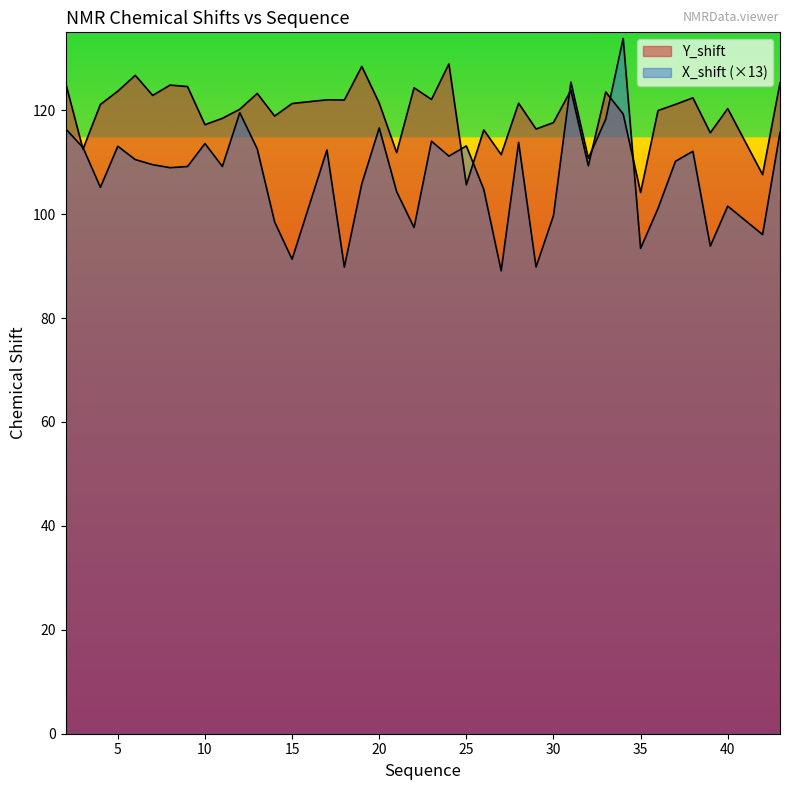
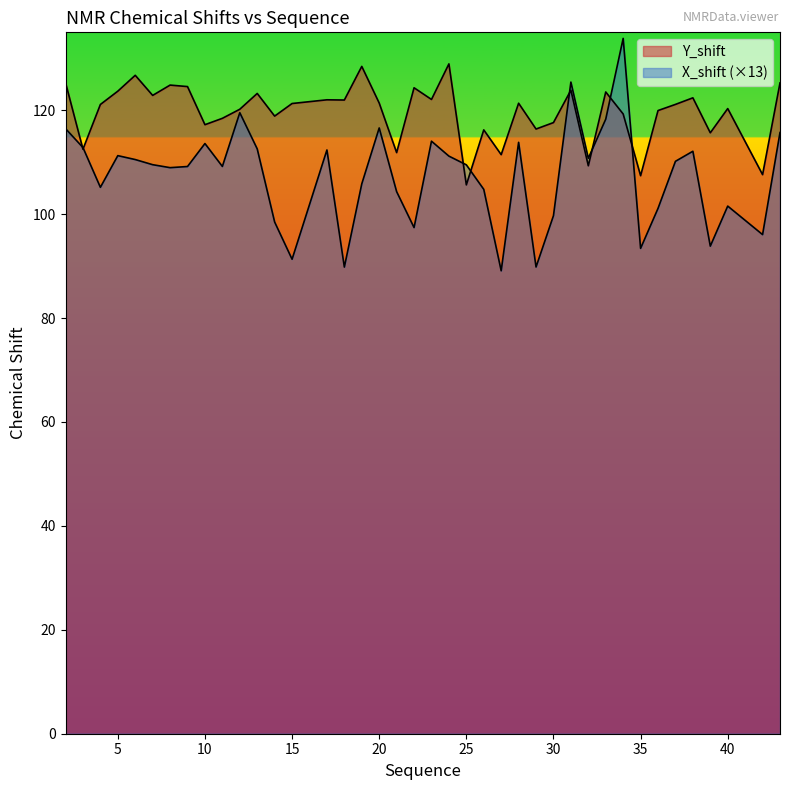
  {
    "Y_shift": {
      "5": 124,
      "10": 117,
      "15": 121,
      "20": 121,
      "25": 106,
      "30": 118,
-     "35": 104,
+     "35": 107,
      "40": 120
    },
    "X_shift (×13)": {
-     "5": 113,
+     "5": 111,
      "10": 114,
      "15": 91,
      "20": 117,
-     "25": 113,
+     "25": 109,
      "30": 100,
      "35": 93,
      "40": 102
    }
  }
